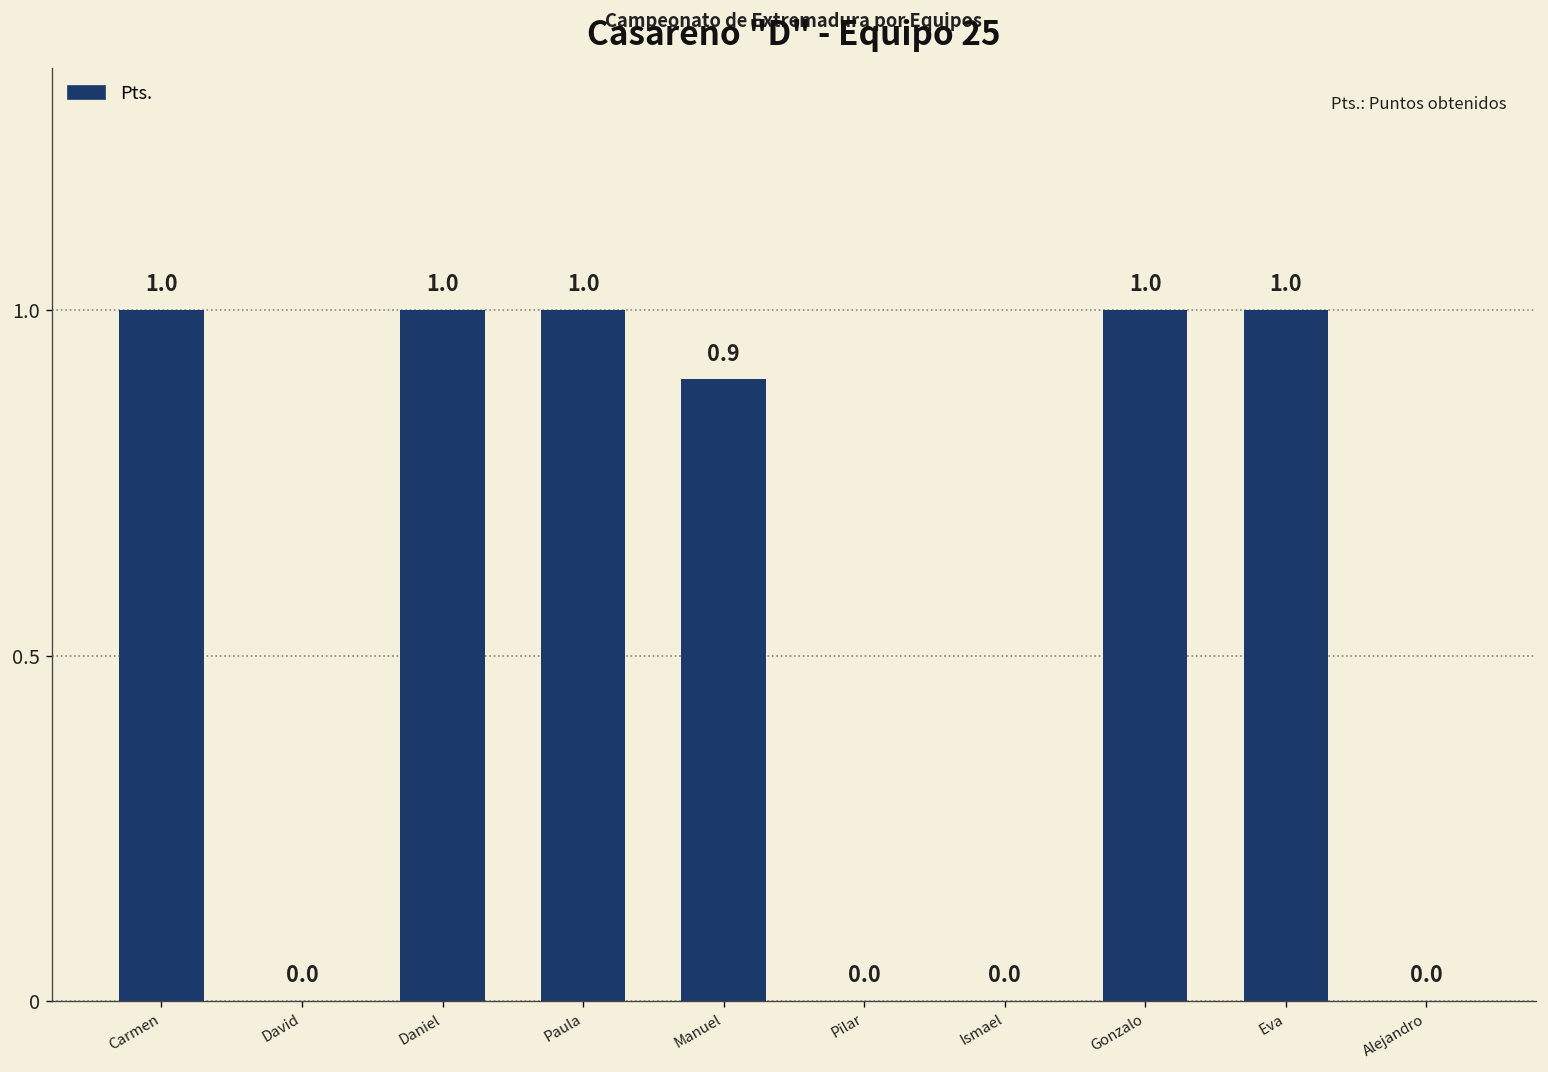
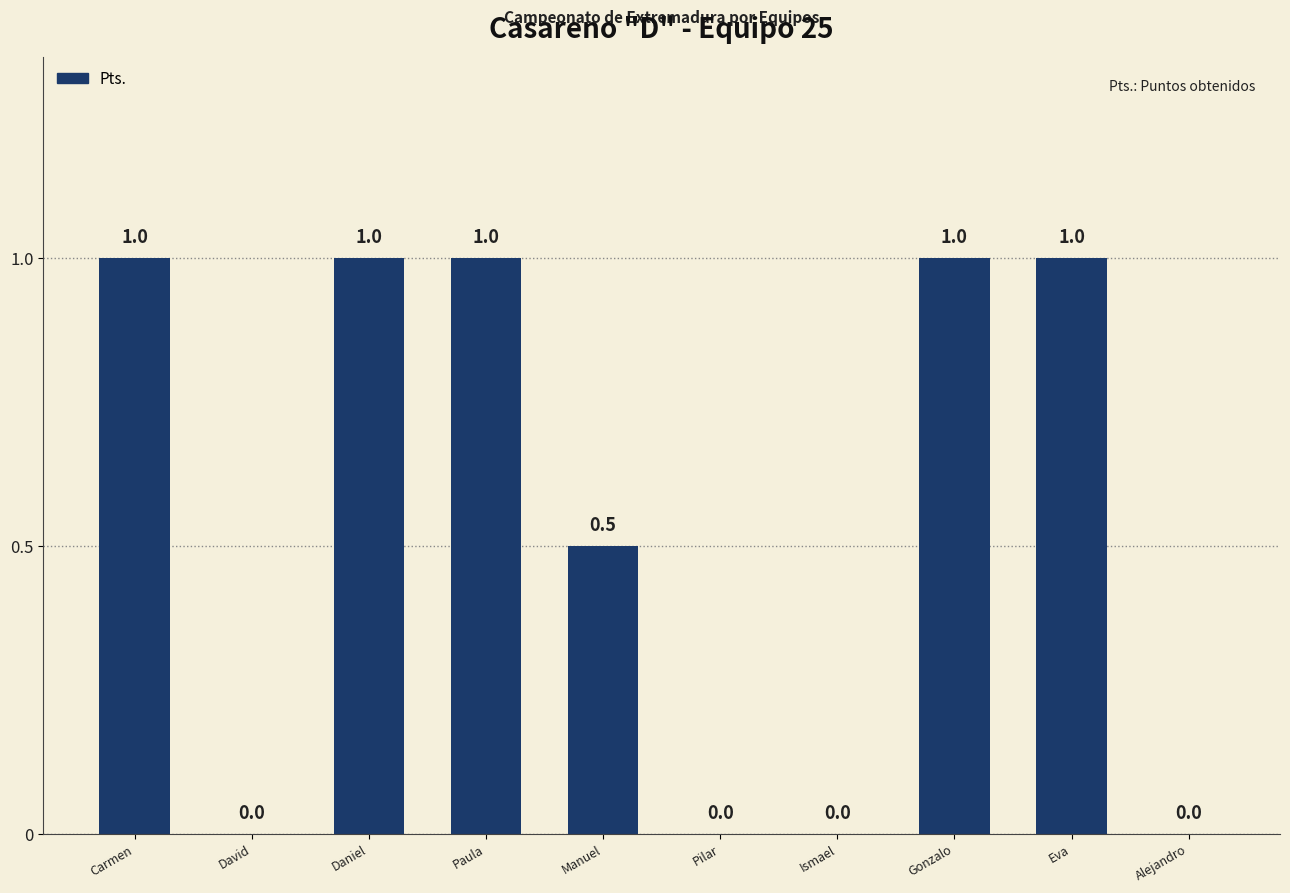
  {
    "Carmen": 1.0,
    "David": 0.0,
    "Daniel": 1.0,
    "Paula": 1.0,
-   "Manuel": 0.9,
+   "Manuel": 0.5,
    "Pilar": 0.0,
    "Ismael": 0.0,
    "Gonzalo": 1.0,
    "Eva": 1.0,
    "Alejandro": 0.0
  }
